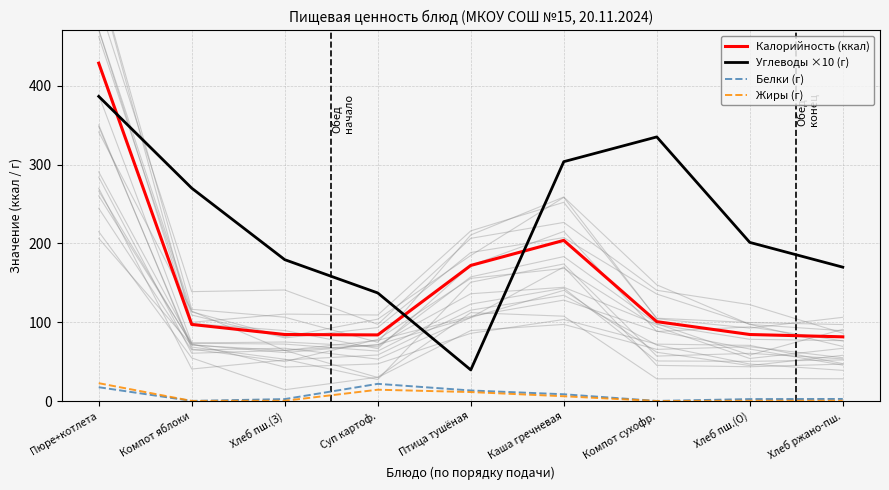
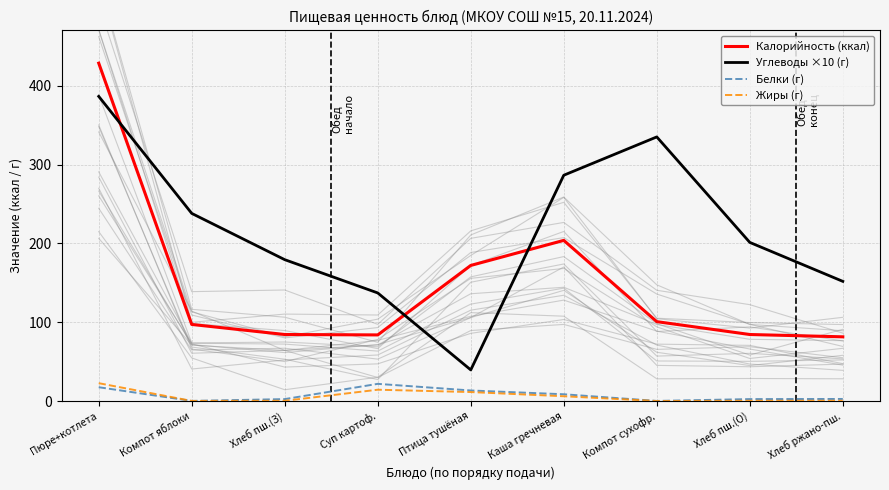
  {
    "Калорийность (ккал)": {
      "Пюре+котлета": 430,
      "Суп картоф.": 80,
      "Каша гречневая": 200,
      "Хлеб пш.(О)": 80,
      "Хлеб ржано-пш.": 80
    },
    "Углеводы ×10 (г)": {
-     "Компот яблоки": 270,
+     "Компот яблоки": 240,
      "Хлеб пш.(З)": 180,
      "Суп картоф.": 140,
      "Птица тушёная": 40,
-     "Каша гречневая": 300,
+     "Каша гречневая": 290,
      "Компот сухофр.": 340,
      "Хлеб пш.(О)": 200,
-     "Хлеб ржано-пш.": 170
+     "Хлеб ржано-пш.": 150
    },
    "Белки (г)": {
      "Пюре+котлета": 20,
      "Суп картоф.": 20
    },
    "Жиры (г)": {
      "Пюре+котлета": 20,
      "Суп картоф.": 10
    }
  }
